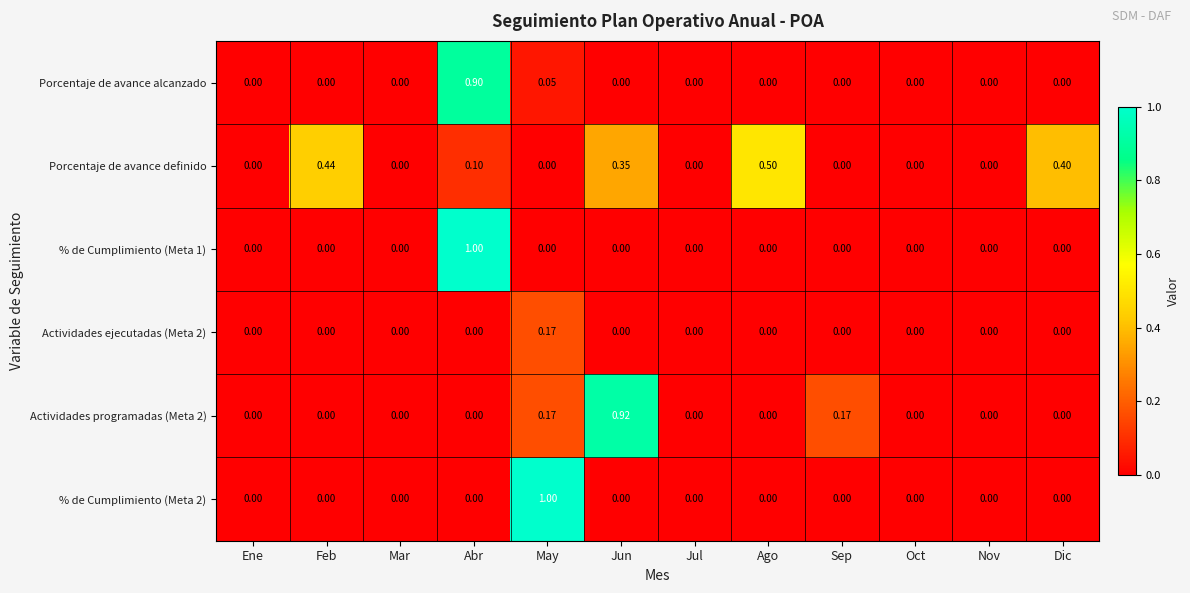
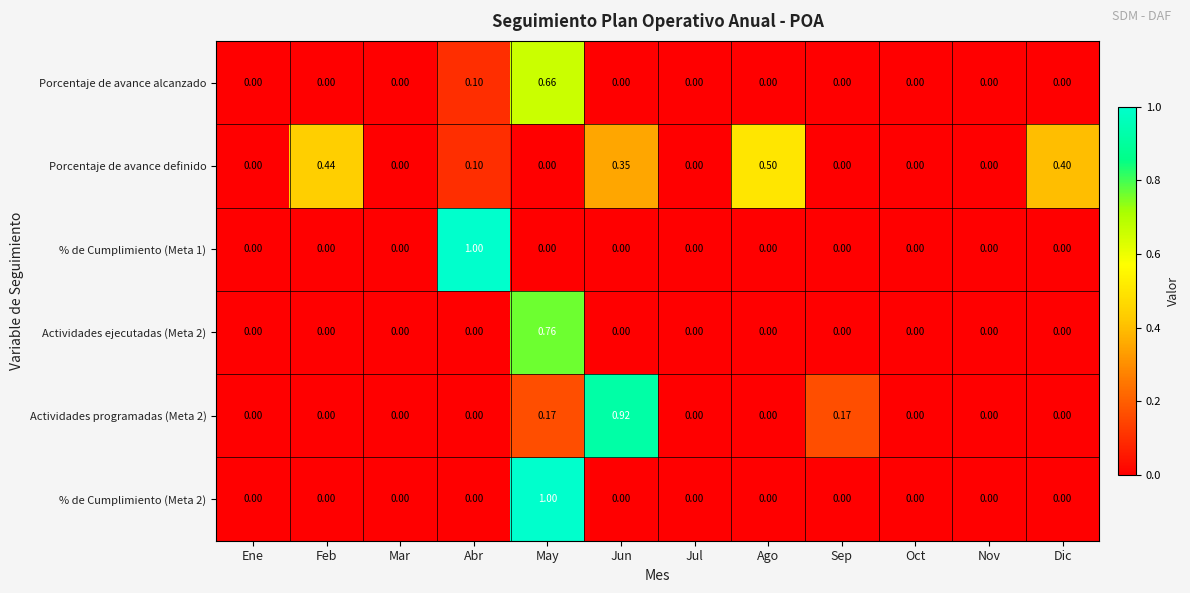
  {
    "Porcentaje de avance alcanzado": {
      "Ene": 0.00,
      "Feb": 0.00,
      "Mar": 0.00,
-     "Abr": 0.90,
-     "May": 0.05,
+     "Abr": 0.10,
+     "May": 0.66,
      "Jun": 0.00,
      "Jul": 0.00,
      "Ago": 0.00,
      "Sep": 0.00,
      "Oct": 0.00,
      "Nov": 0.00,
      "Dic": 0.00
    },
    "Porcentaje de avance definido": {
      "Ene": 0.00,
      "Feb": 0.44,
      "Mar": 0.00,
      "Abr": 0.10,
      "May": 0.00,
      "Jun": 0.35,
      "Jul": 0.00,
      "Ago": 0.50,
      "Sep": 0.00,
      "Oct": 0.00,
      "Nov": 0.00,
      "Dic": 0.40
    },
    "% de Cumplimiento (Meta 1)": {
      "Ene": 0.00,
      "Feb": 0.00,
      "Mar": 0.00,
      "Abr": 1.00,
      "May": 0.00,
      "Jun": 0.00,
      "Jul": 0.00,
      "Ago": 0.00,
      "Sep": 0.00,
      "Oct": 0.00,
      "Nov": 0.00,
      "Dic": 0.00
    },
    "Actividades ejecutadas (Meta 2)": {
      "Ene": 0.00,
      "Feb": 0.00,
      "Mar": 0.00,
      "Abr": 0.00,
-     "May": 0.17,
+     "May": 0.76,
      "Jun": 0.00,
      "Jul": 0.00,
      "Ago": 0.00,
      "Sep": 0.00,
      "Oct": 0.00,
      "Nov": 0.00,
      "Dic": 0.00
    },
    "Actividades programadas (Meta 2)": {
      "Ene": 0.00,
      "Feb": 0.00,
      "Mar": 0.00,
      "Abr": 0.00,
      "May": 0.17,
      "Jun": 0.92,
      "Jul": 0.00,
      "Ago": 0.00,
      "Sep": 0.17,
      "Oct": 0.00,
      "Nov": 0.00,
      "Dic": 0.00
    },
    "% de Cumplimiento (Meta 2)": {
      "Ene": 0.00,
      "Feb": 0.00,
      "Mar": 0.00,
      "Abr": 0.00,
      "May": 1.00,
      "Jun": 0.00,
      "Jul": 0.00,
      "Ago": 0.00,
      "Sep": 0.00,
      "Oct": 0.00,
      "Nov": 0.00,
      "Dic": 0.00
    }
  }
